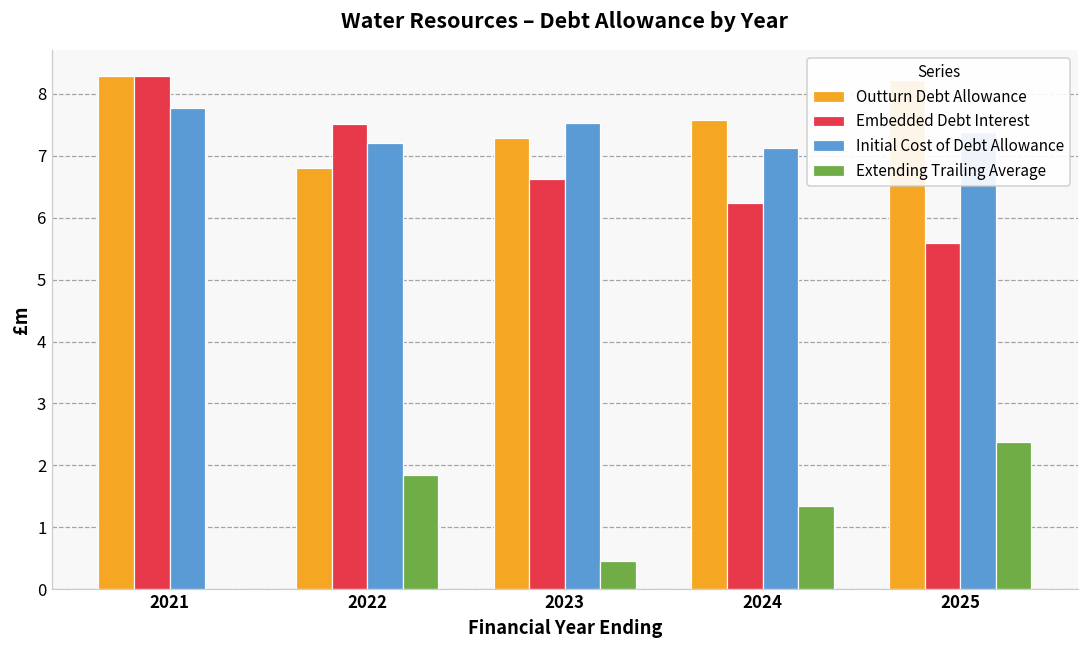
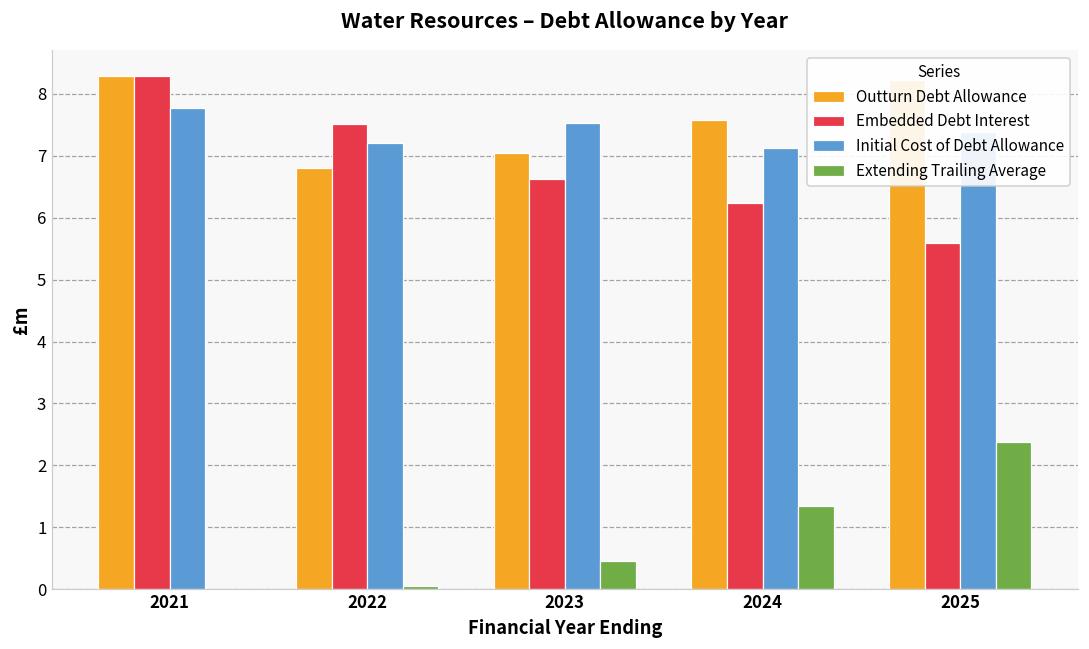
  {
    "Outturn Debt Allowance": {
      "2021": 8.3,
      "2022": 6.8,
-     "2023": 7.3,
+     "2023": 7.1,
      "2024": 7.6
    },
    "Embedded Debt Interest": {
      "2021": 8.3,
      "2022": 7.5,
      "2023": 6.6,
      "2024": 6.2,
      "2025": 5.6
    },
    "Initial Cost of Debt Allowance": {
      "2021": 7.8,
      "2022": 7.2,
      "2023": 7.5,
      "2024": 7.1
    },
    "Extending Trailing Average": {
-     "2022": 1.8,
+     "2022": 0.0,
      "2023": 0.5,
      "2024": 1.3,
      "2025": 2.4
    }
  }
